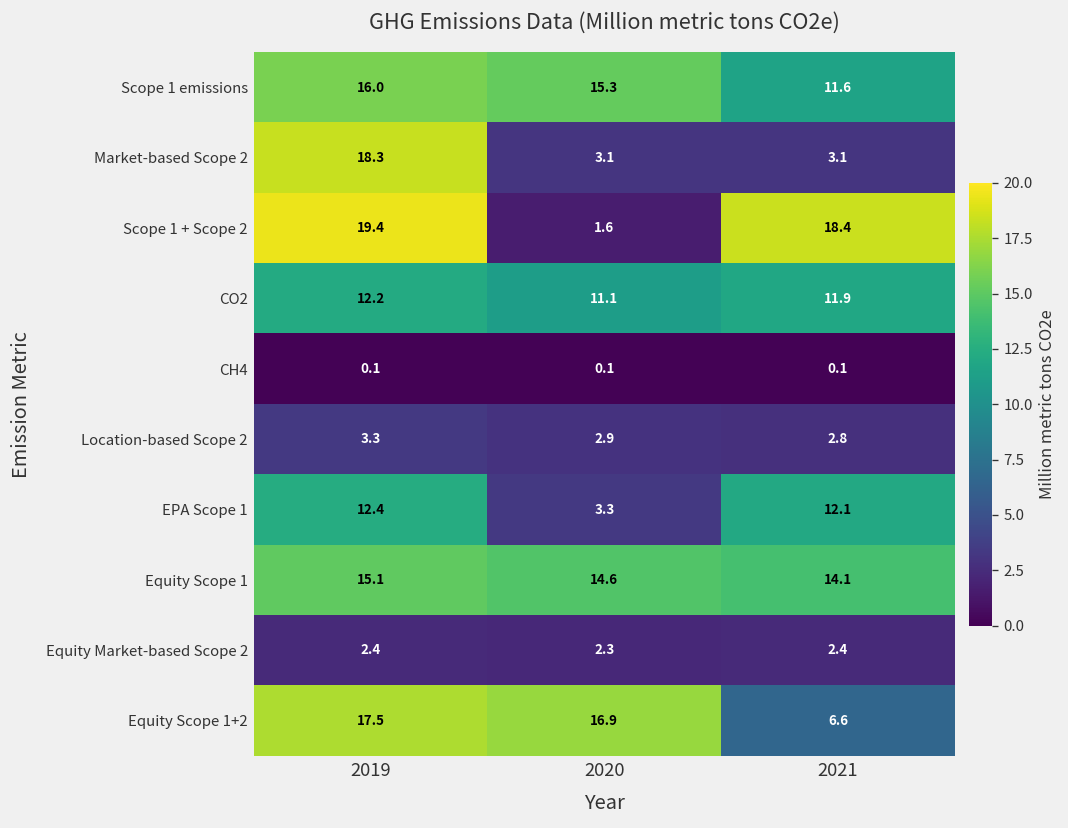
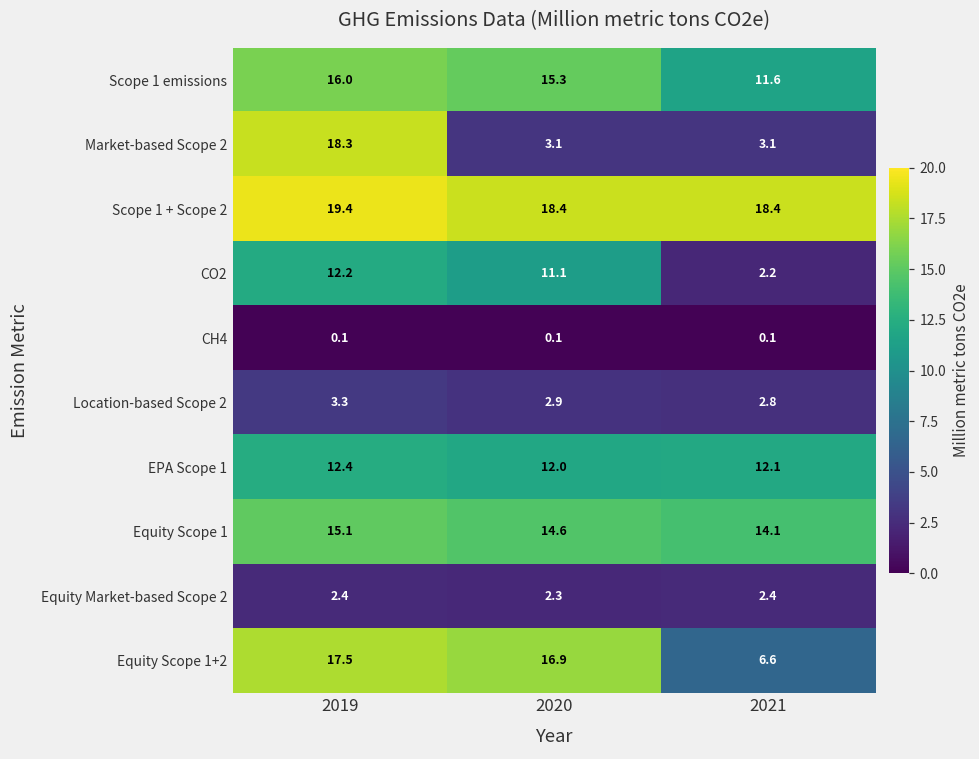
  {
    "Scope 1 emissions": {
      "2019": 16.0,
      "2020": 15.3,
      "2021": 11.6
    },
    "Market-based Scope 2": {
      "2019": 18.3,
      "2020": 3.1,
      "2021": 3.1
    },
    "Scope 1 + Scope 2": {
      "2019": 19.4,
-     "2020": 1.6,
+     "2020": 18.4,
      "2021": 18.4
    },
    "CO2": {
      "2019": 12.2,
      "2020": 11.1,
-     "2021": 11.9
+     "2021": 2.2
    },
    "CH4": {
      "2019": 0.1,
      "2020": 0.1,
      "2021": 0.1
    },
    "Location-based Scope 2": {
      "2019": 3.3,
      "2020": 2.9,
      "2021": 2.8
    },
    "EPA Scope 1": {
      "2019": 12.4,
-     "2020": 3.3,
+     "2020": 12.0,
      "2021": 12.1
    },
    "Equity Scope 1": {
      "2019": 15.1,
      "2020": 14.6,
      "2021": 14.1
    },
    "Equity Market-based Scope 2": {
      "2019": 2.4,
      "2020": 2.3,
      "2021": 2.4
    },
    "Equity Scope 1+2": {
      "2019": 17.5,
      "2020": 16.9,
      "2021": 6.6
    }
  }
